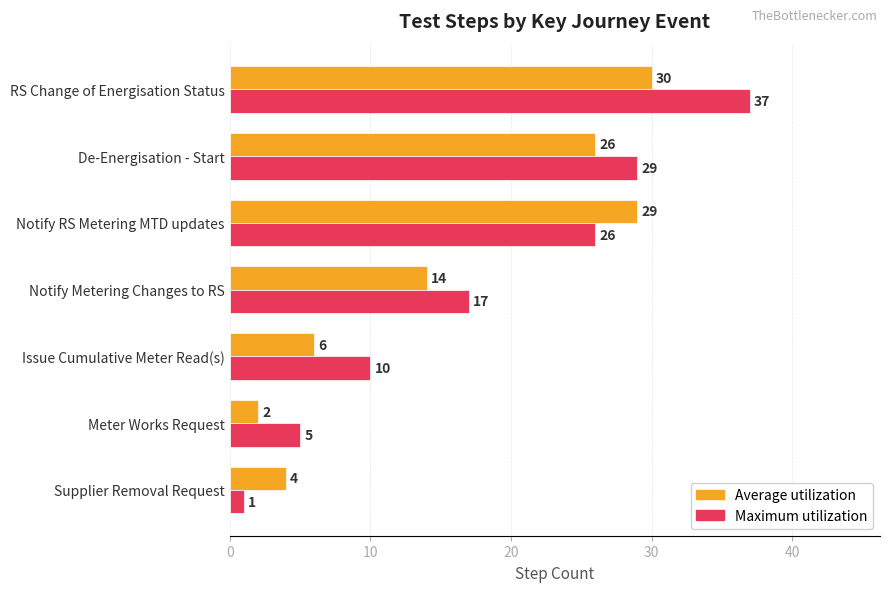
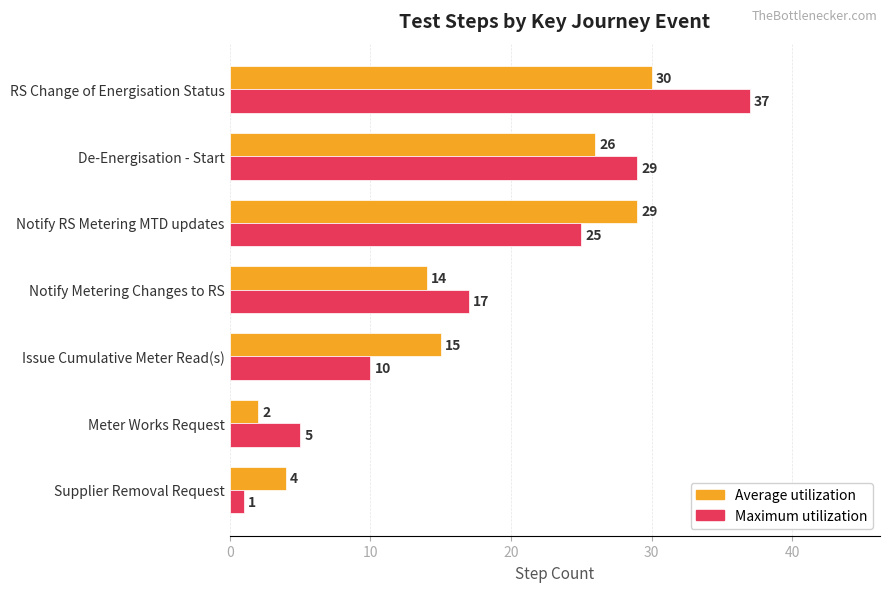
  {
    "Average utilization": {
      "RS Change of Energisation Status": 30,
      "De-Energisation - Start": 26,
      "Notify RS Metering MTD updates": 29,
      "Notify Metering Changes to RS": 14,
-     "Issue Cumulative Meter Read(s)": 6,
+     "Issue Cumulative Meter Read(s)": 15,
      "Meter Works Request": 2,
      "Supplier Removal Request": 4
    },
    "Maximum utilization": {
      "RS Change of Energisation Status": 37,
      "De-Energisation - Start": 29,
-     "Notify RS Metering MTD updates": 26,
+     "Notify RS Metering MTD updates": 25,
      "Notify Metering Changes to RS": 17,
      "Issue Cumulative Meter Read(s)": 10,
      "Meter Works Request": 5,
      "Supplier Removal Request": 1
    }
  }
